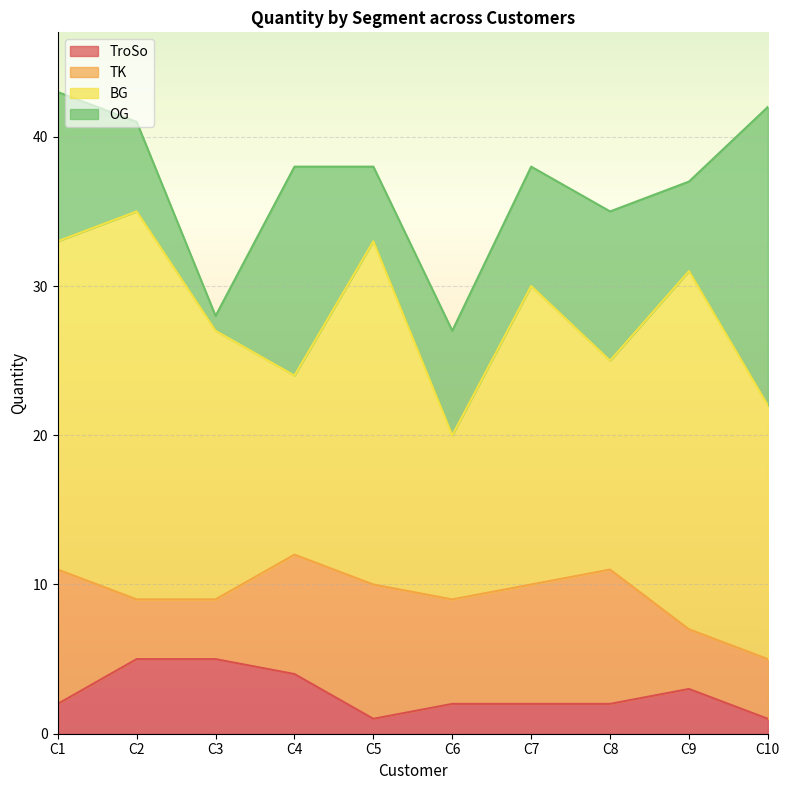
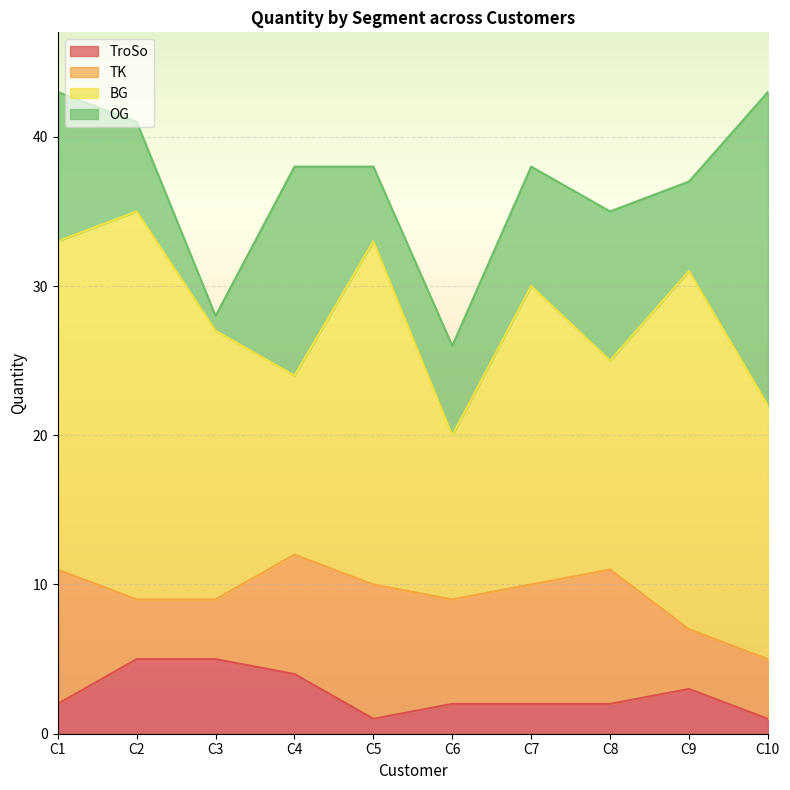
  {
    "TroSo": {
      "C1": 2,
      "C2": 5,
      "C3": 5,
      "C4": 4,
      "C5": 1,
      "C6": 2,
      "C7": 2,
      "C8": 2,
      "C9": 3,
      "C10": 1
    },
    "TK": {
      "C1": 11,
      "C2": 9,
      "C3": 9,
      "C4": 12,
      "C5": 10,
      "C6": 9,
      "C7": 10,
      "C8": 11,
      "C9": 7,
      "C10": 5
    },
    "BG": {
      "C1": 22,
      "C2": 26,
      "C3": 18,
      "C4": 12,
      "C5": 23,
      "C6": 11,
      "C7": 20,
      "C8": 14,
      "C9": 24,
      "C10": 17
    },
    "OG": {
      "C1": 10,
      "C3": 1,
      "C4": 14,
      "C5": 5,
-     "C6": 7,
+     "C6": 6,
      "C7": 8,
      "C8": 10,
      "C9": 6,
-     "C10": 20
+     "C10": 21
    }
  }
